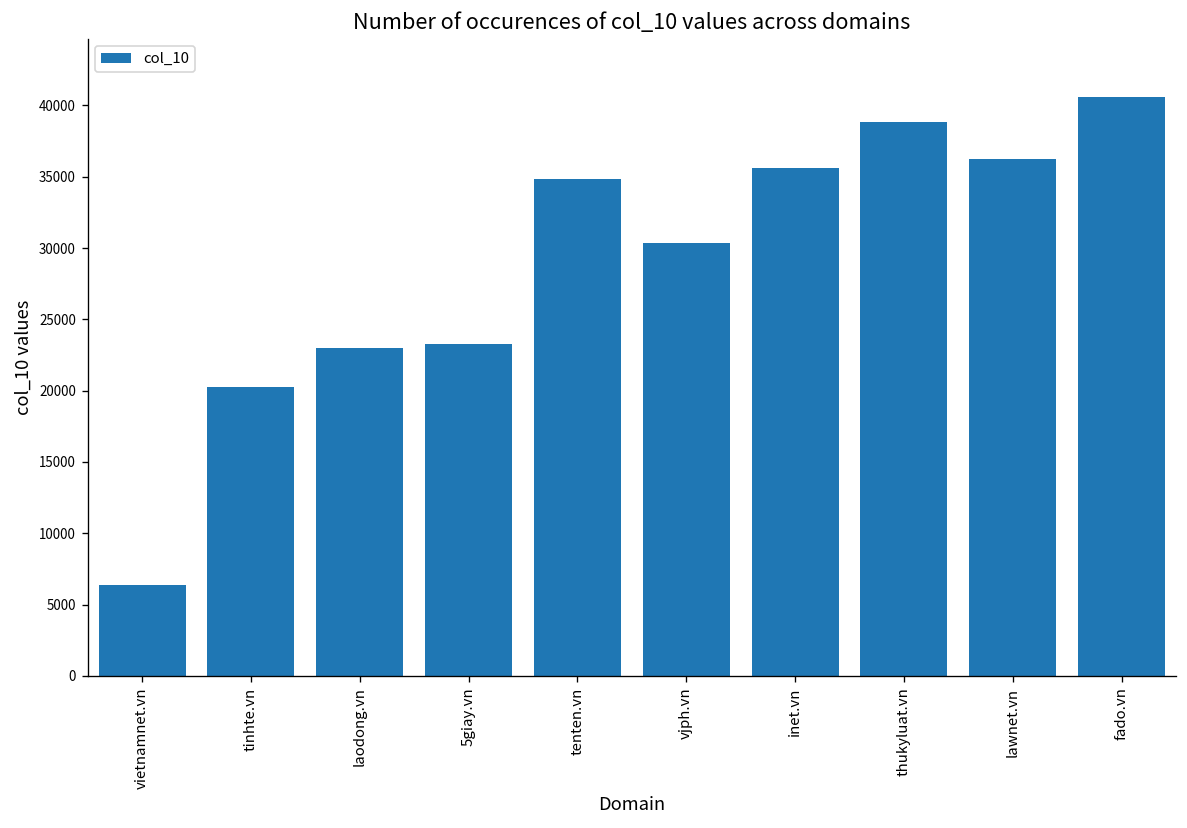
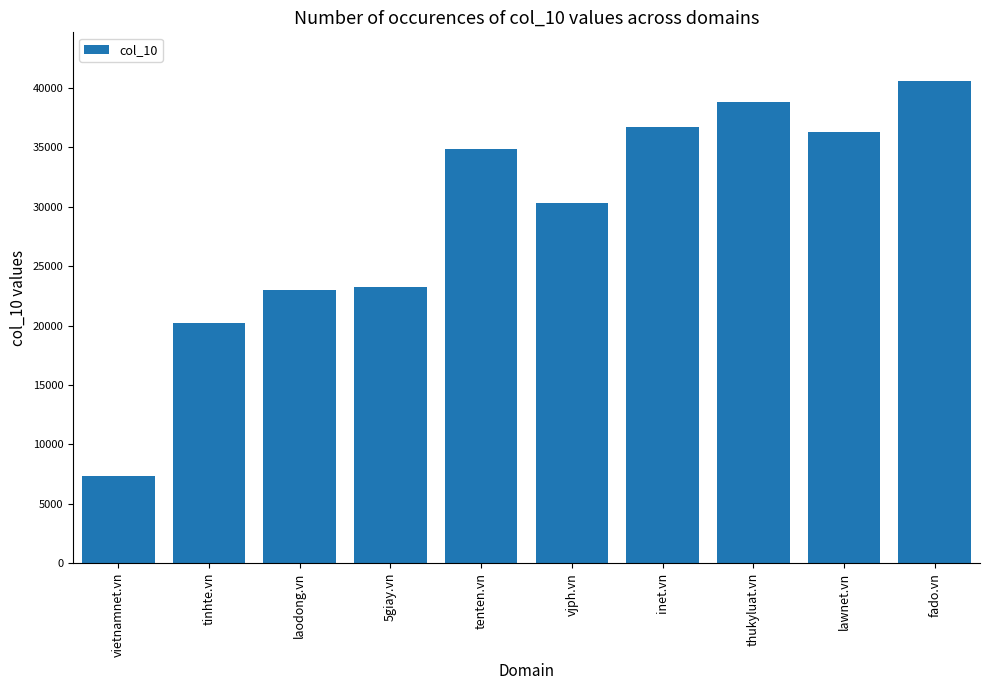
  {
-   "vietnamnet.vn": 6400,
+   "vietnamnet.vn": 7400,
    "tinhte.vn": 20200,
    "laodong.vn": 23000,
    "5giay.vn": 23200,
    "tenten.vn": 34900,
    "vjph.vn": 30300,
-   "inet.vn": 35600,
+   "inet.vn": 36700,
    "thukyluat.vn": 38800,
    "lawnet.vn": 36300,
    "fado.vn": 40600
  }
